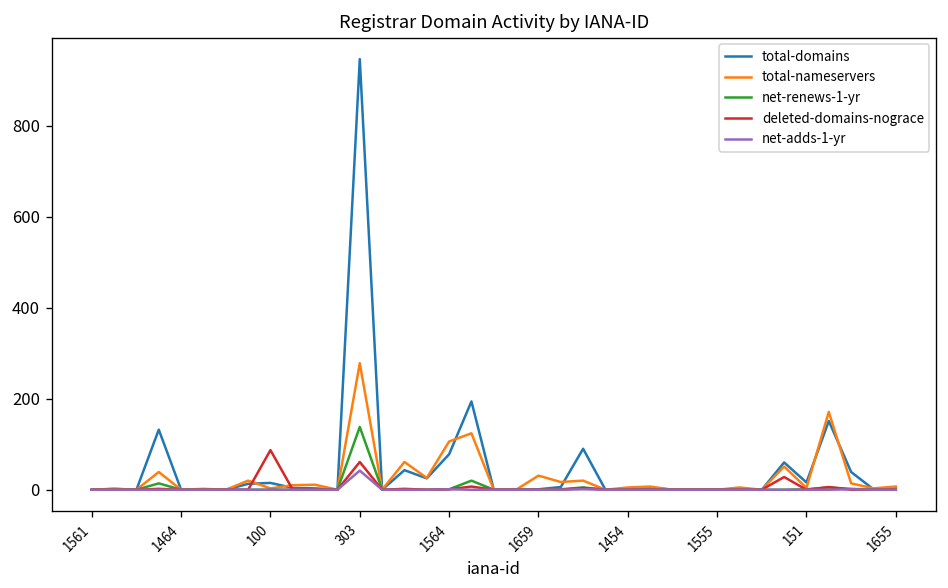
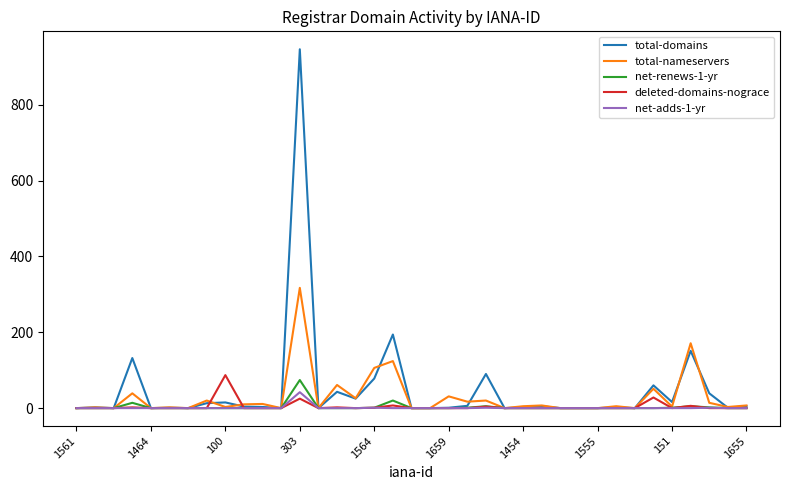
  {
    "total-domains": {
      "100": 20,
      "303": 950,
      "1564": 80,
      "151": 20
    },
    "total-nameservers": {
-     "303": 280,
+     "303": 320,
      "1564": 110,
      "1659": 30
    },
    "net-renews-1-yr": {
-     "303": 140
+     "303": 70
    },
    "deleted-domains-nograce": {
      "100": 90,
-     "303": 60
+     "303": 30
    },
    "net-adds-1-yr": {
      "303": 40
    }
  }
